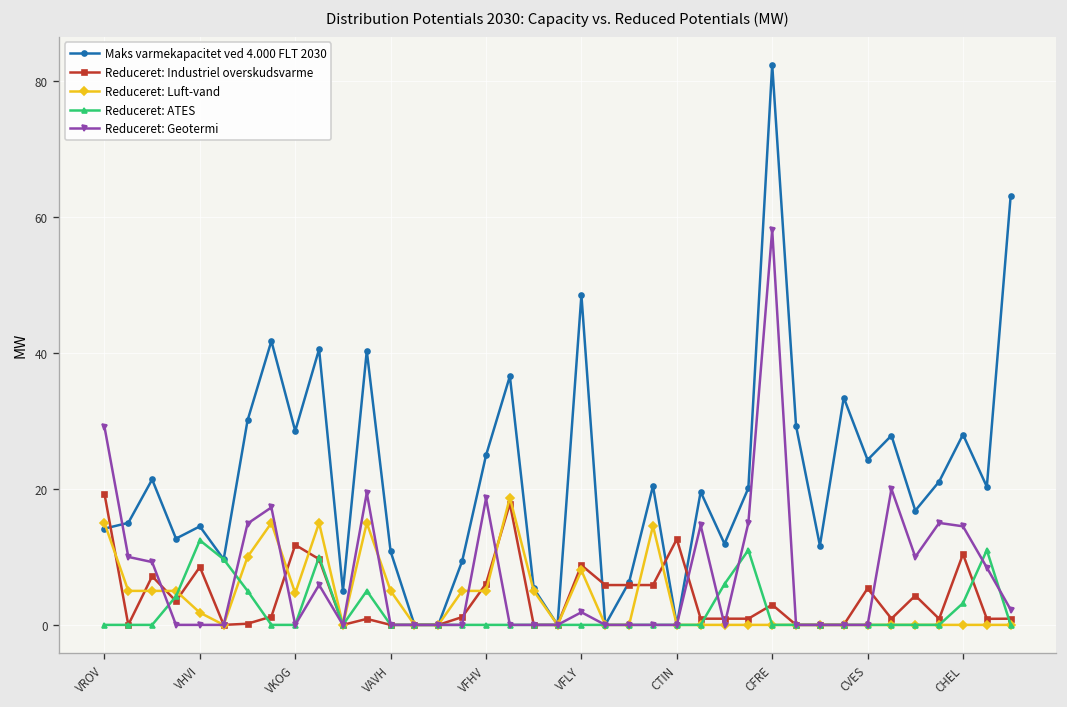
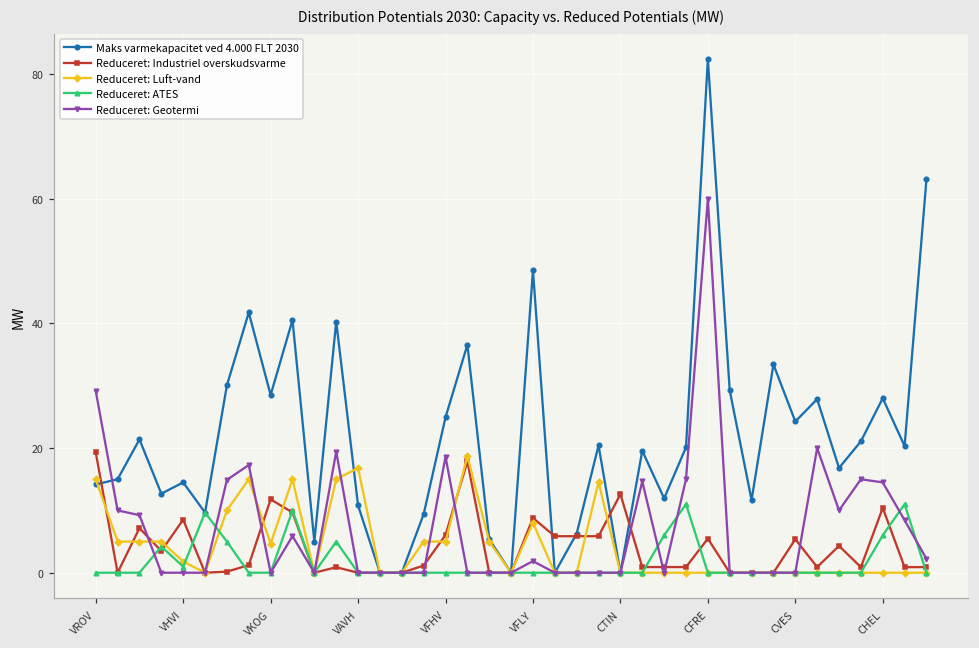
  {
    "Maks varmekapacitet ved 4.000 FLT 2030": {
      "VROV": 14,
      "VHVI": 14,
      "VKOG": 29,
      "VAVH": 11,
      "VFHV": 25,
      "VFLY": 49,
      "CFRE": 82,
      "CVES": 24,
      "CHEL": 28
    },
    "Reduceret: Industriel overskudsvarme": {
      "VROV": 19,
      "VHVI": 9,
      "VKOG": 12,
      "VFHV": 6,
      "VFLY": 9,
      "CTIN": 13,
-     "CFRE": 3,
+     "CFRE": 5,
      "CVES": 5,
      "CHEL": 10
    },
    "Reduceret: Luft-vand": {
      "VROV": 15,
      "VHVI": 2,
      "VKOG": 5,
-     "VAVH": 5,
+     "VAVH": 17,
      "VFHV": 5,
      "VFLY": 8,
      "CHEL": 0
    },
    "Reduceret: ATES": {
      "VROV": 0,
-     "VHVI": 12,
+     "VHVI": 1,
      "VFHV": 0,
      "VFLY": 0,
-     "CHEL": 3
+     "CHEL": 6
    },
    "Reduceret: Geotermi": {
      "VROV": 29,
      "VHVI": 0,
      "VFHV": 19,
      "VFLY": 2,
-     "CFRE": 58,
+     "CFRE": 60,
      "CHEL": 15
    }
  }
